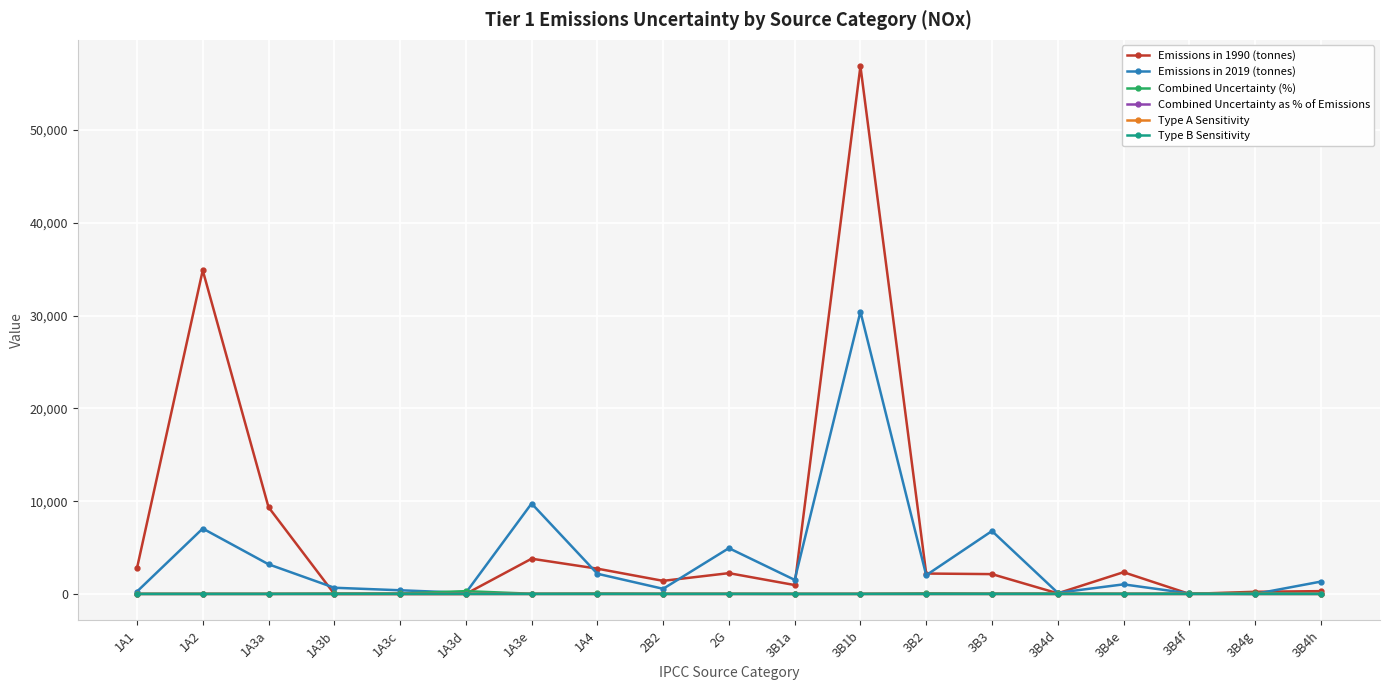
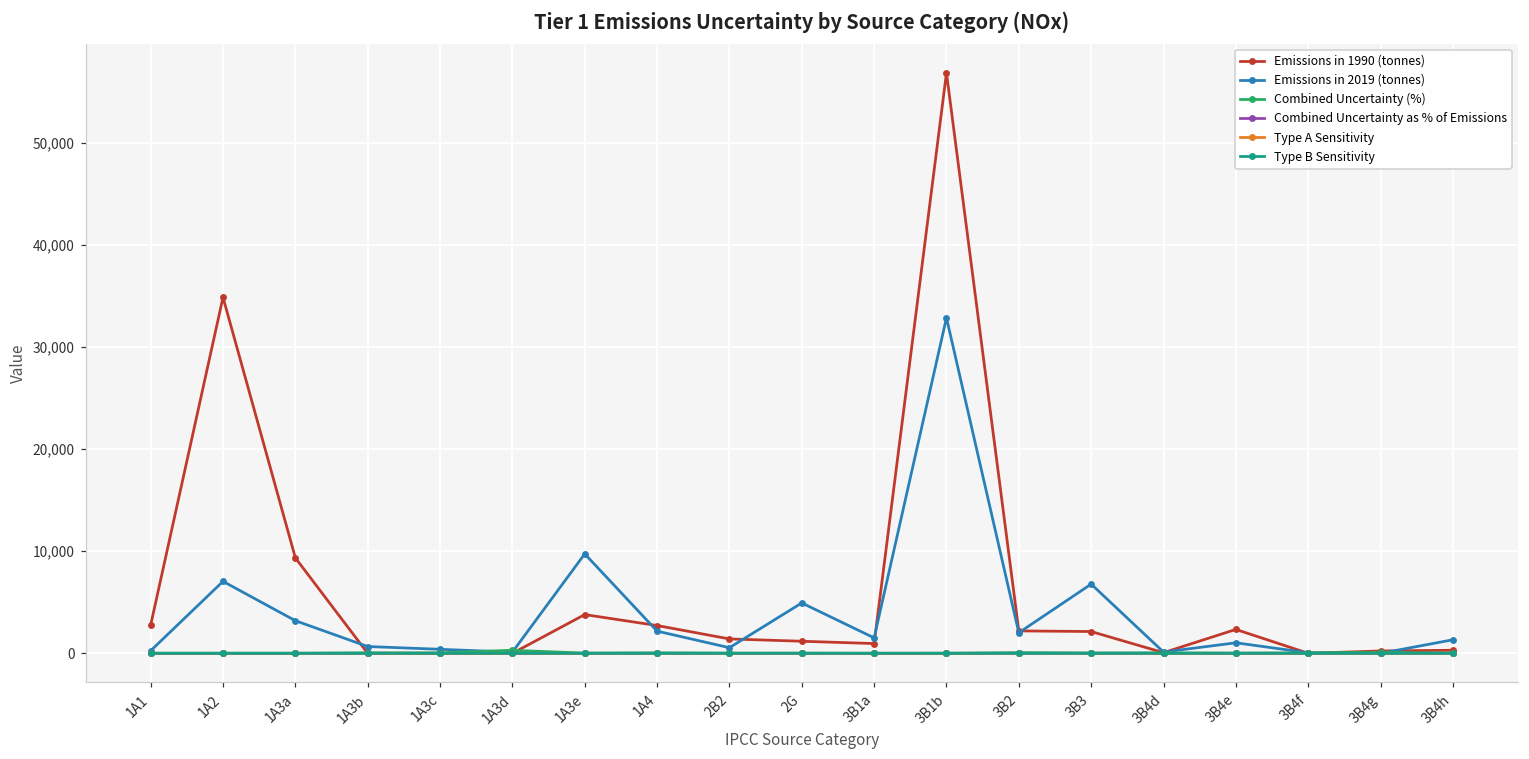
  {
    "Emissions in 1990 (tonnes)": {
      "1A1": "3,000",
      "1A2": "35,000",
      "1A3a": "9,000",
      "1A3e": "4,000",
      "1A4": "3,000",
      "2B2": "1,000",
-     "2G": "2,000",
+     "2G": "1,000",
      "3B1a": "1,000",
      "3B1b": "57,000",
      "3B3": "2,000",
      "3B4e": "2,000",
      "3B4h": "0"
    },
    "Emissions in 2019 (tonnes)": {
      "1A2": "7,000",
      "1A3a": "3,000",
      "1A3b": "1,000",
      "1A3c": "0",
      "1A3e": "10,000",
      "1A4": "2,000",
      "2B2": "1,000",
      "2G": "5,000",
      "3B1a": "2,000",
-     "3B1b": "30,000",
+     "3B1b": "33,000",
      "3B3": "7,000",
      "3B4e": "1,000",
      "3B4h": "1,000"
    }
  }
